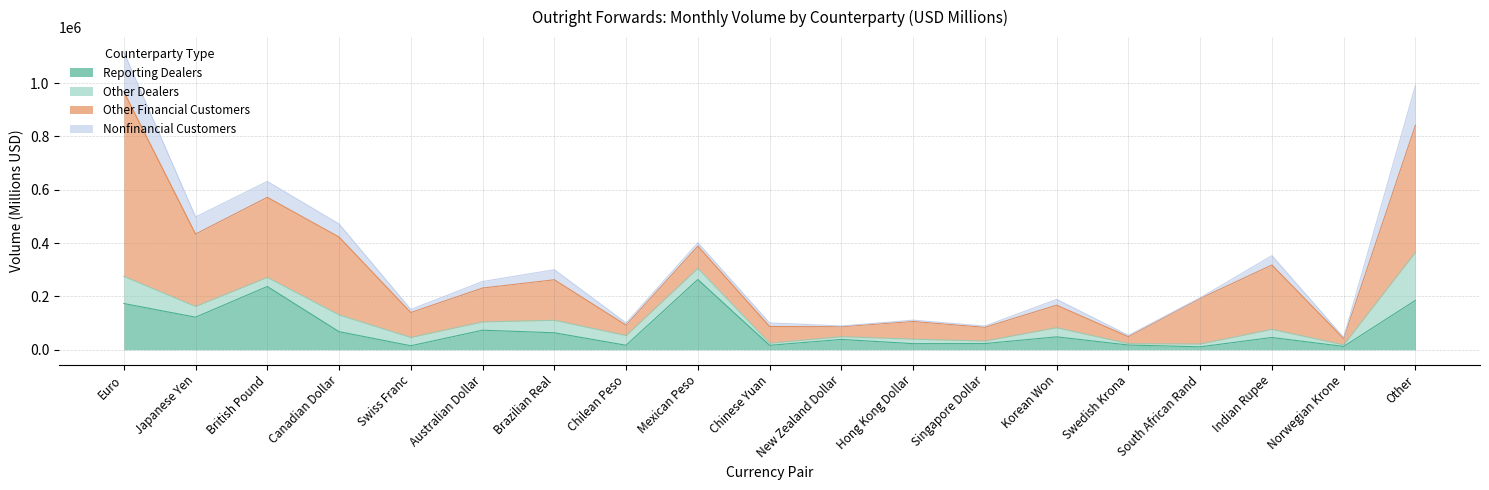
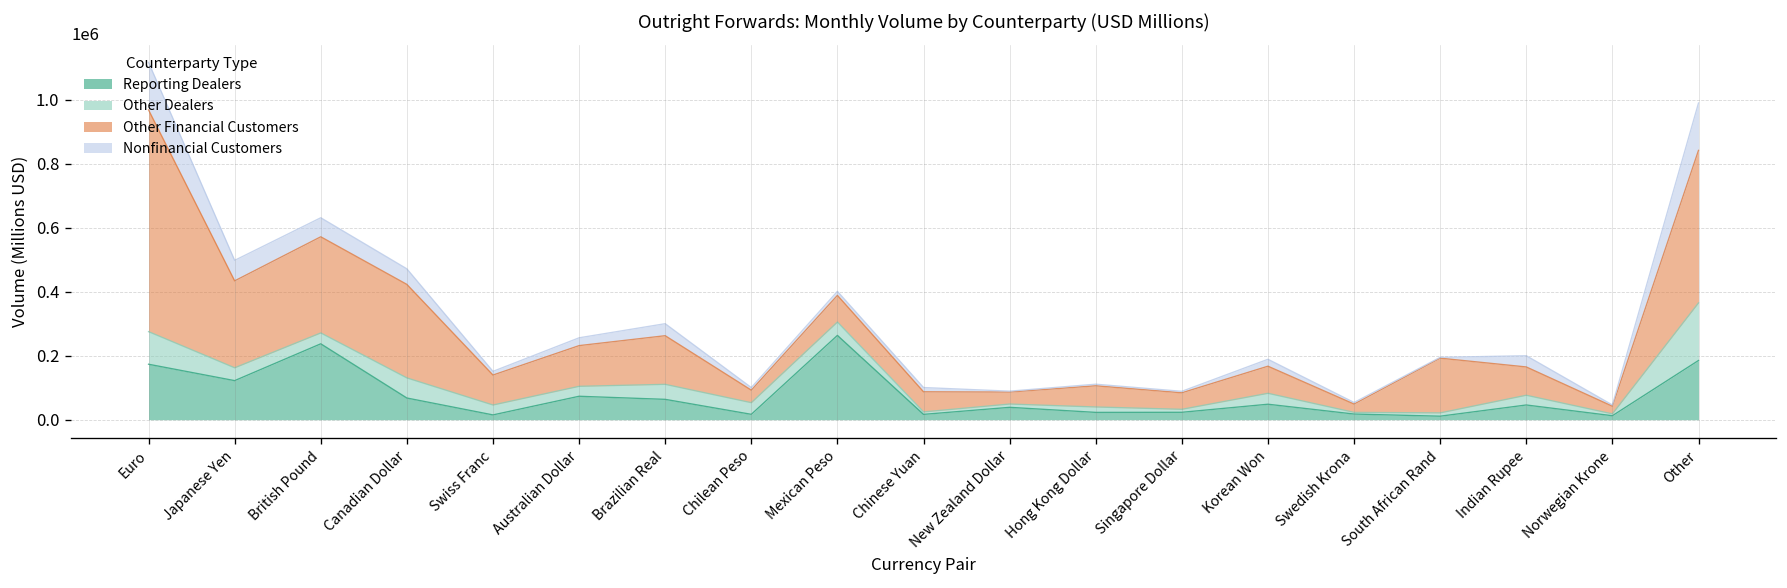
  {
    "Reporting Dealers": {
      "Euro": 170000,
      "Japanese Yen": 120000,
      "British Pound": 240000,
      "Canadian Dollar": 70000,
      "Swiss Franc": 10000,
      "Australian Dollar": 70000,
      "Brazilian Real": 60000,
      "Chilean Peso": 20000,
      "Mexican Peso": 260000,
      "New Zealand Dollar": 40000,
      "Hong Kong Dollar": 20000,
      "Korean Won": 50000,
      "South African Rand": 10000,
      "Indian Rupee": 50000,
      "Other": 190000
    },
    "Other Financial Customers": {
      "Euro": 690000,
      "Japanese Yen": 270000,
      "British Pound": 300000,
      "Canadian Dollar": 290000,
      "Swiss Franc": 90000,
      "Australian Dollar": 130000,
      "Brazilian Real": 150000,
      "Mexican Peso": 80000,
      "Chinese Yuan": 60000,
      "Korean Won": 80000,
-     "Indian Rupee": 240000,
+     "Indian Rupee": 90000,
      "Other": 480000
    }
  }
